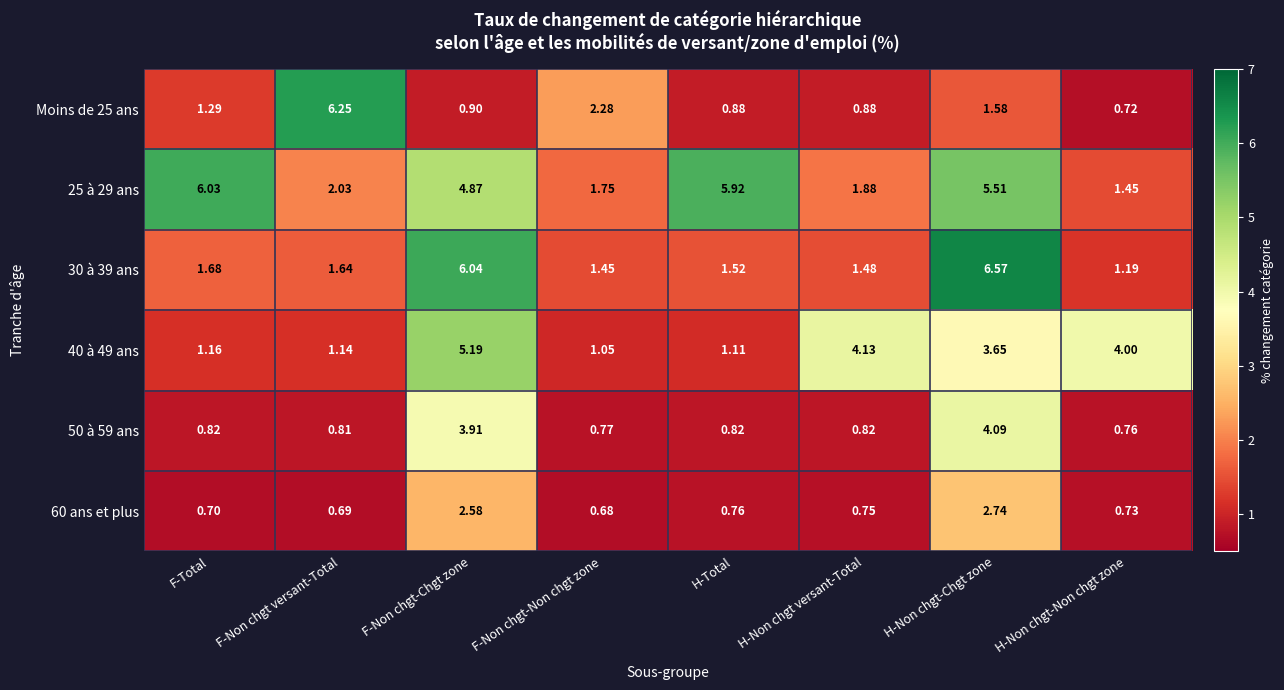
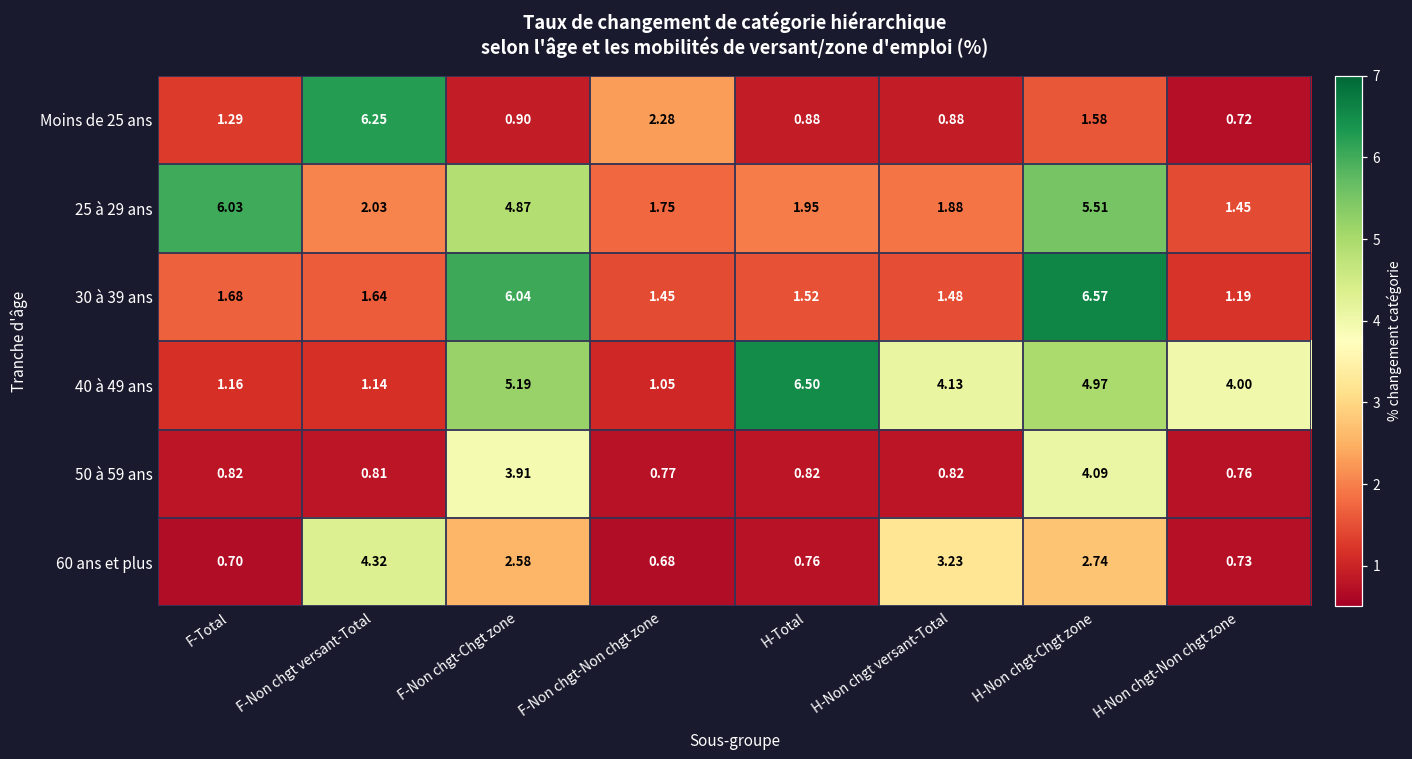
  {
    "Moins de 25 ans": {
      "F-Total": 1.29,
      "F-Non chgt versant-Total": 6.25,
      "F-Non chgt-Chgt zone": 0.90,
      "F-Non chgt-Non chgt zone": 2.28,
      "H-Total": 0.88,
      "H-Non chgt versant-Total": 0.88,
      "H-Non chgt-Chgt zone": 1.58,
      "H-Non chgt-Non chgt zone": 0.72
    },
    "25 à 29 ans": {
      "F-Total": 6.03,
      "F-Non chgt versant-Total": 2.03,
      "F-Non chgt-Chgt zone": 4.87,
      "F-Non chgt-Non chgt zone": 1.75,
-     "H-Total": 5.92,
+     "H-Total": 1.95,
      "H-Non chgt versant-Total": 1.88,
      "H-Non chgt-Chgt zone": 5.51,
      "H-Non chgt-Non chgt zone": 1.45
    },
    "30 à 39 ans": {
      "F-Total": 1.68,
      "F-Non chgt versant-Total": 1.64,
      "F-Non chgt-Chgt zone": 6.04,
      "F-Non chgt-Non chgt zone": 1.45,
      "H-Total": 1.52,
      "H-Non chgt versant-Total": 1.48,
      "H-Non chgt-Chgt zone": 6.57,
      "H-Non chgt-Non chgt zone": 1.19
    },
    "40 à 49 ans": {
      "F-Total": 1.16,
      "F-Non chgt versant-Total": 1.14,
      "F-Non chgt-Chgt zone": 5.19,
      "F-Non chgt-Non chgt zone": 1.05,
-     "H-Total": 1.11,
+     "H-Total": 6.50,
      "H-Non chgt versant-Total": 4.13,
-     "H-Non chgt-Chgt zone": 3.65,
+     "H-Non chgt-Chgt zone": 4.97,
      "H-Non chgt-Non chgt zone": 4.00
    },
    "50 à 59 ans": {
      "F-Total": 0.82,
      "F-Non chgt versant-Total": 0.81,
      "F-Non chgt-Chgt zone": 3.91,
      "F-Non chgt-Non chgt zone": 0.77,
      "H-Total": 0.82,
      "H-Non chgt versant-Total": 0.82,
      "H-Non chgt-Chgt zone": 4.09,
      "H-Non chgt-Non chgt zone": 0.76
    },
    "60 ans et plus": {
      "F-Total": 0.70,
-     "F-Non chgt versant-Total": 0.69,
+     "F-Non chgt versant-Total": 4.32,
      "F-Non chgt-Chgt zone": 2.58,
      "F-Non chgt-Non chgt zone": 0.68,
      "H-Total": 0.76,
-     "H-Non chgt versant-Total": 0.75,
+     "H-Non chgt versant-Total": 3.23,
      "H-Non chgt-Chgt zone": 2.74,
      "H-Non chgt-Non chgt zone": 0.73
    }
  }
